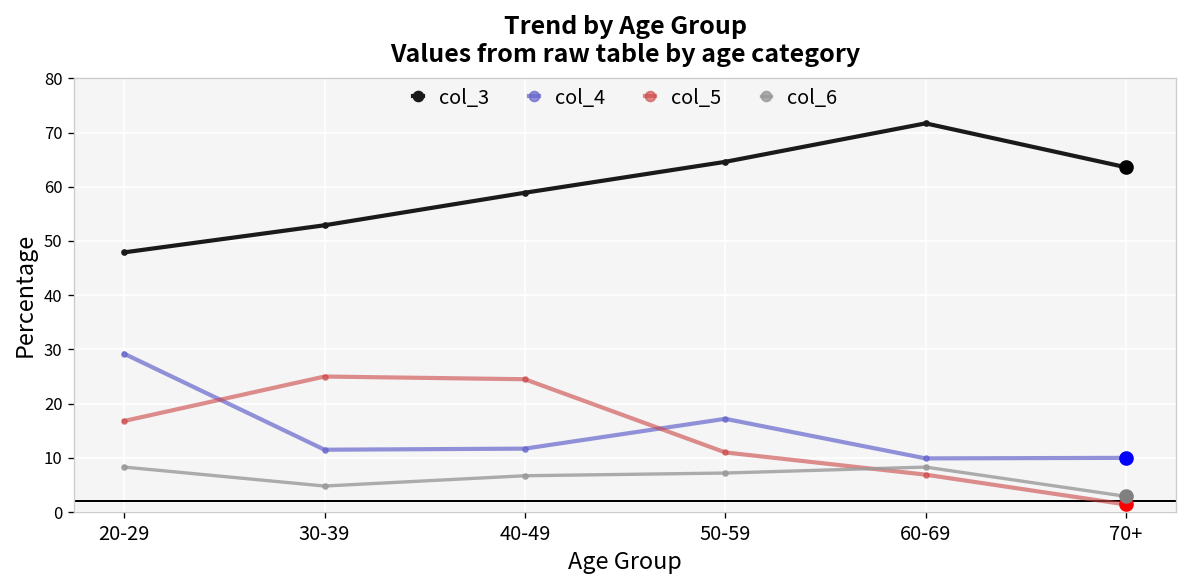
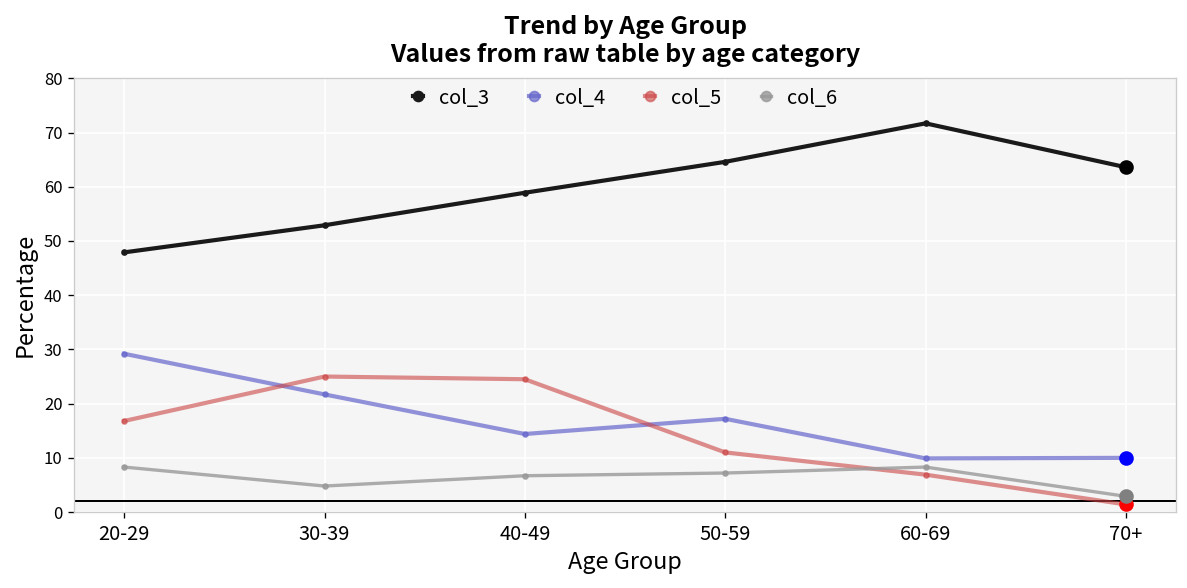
  {
    "col_4": {
      "20-29": 29,
-     "30-39": 12,
-     "40-49": 12,
+     "30-39": 22,
+     "40-49": 14,
      "50-59": 17,
      "60-69": 10
    },
    "col_5": {
      "20-29": 17,
      "30-39": 25,
      "40-49": 25,
      "50-59": 11,
      "60-69": 7
    }
  }
